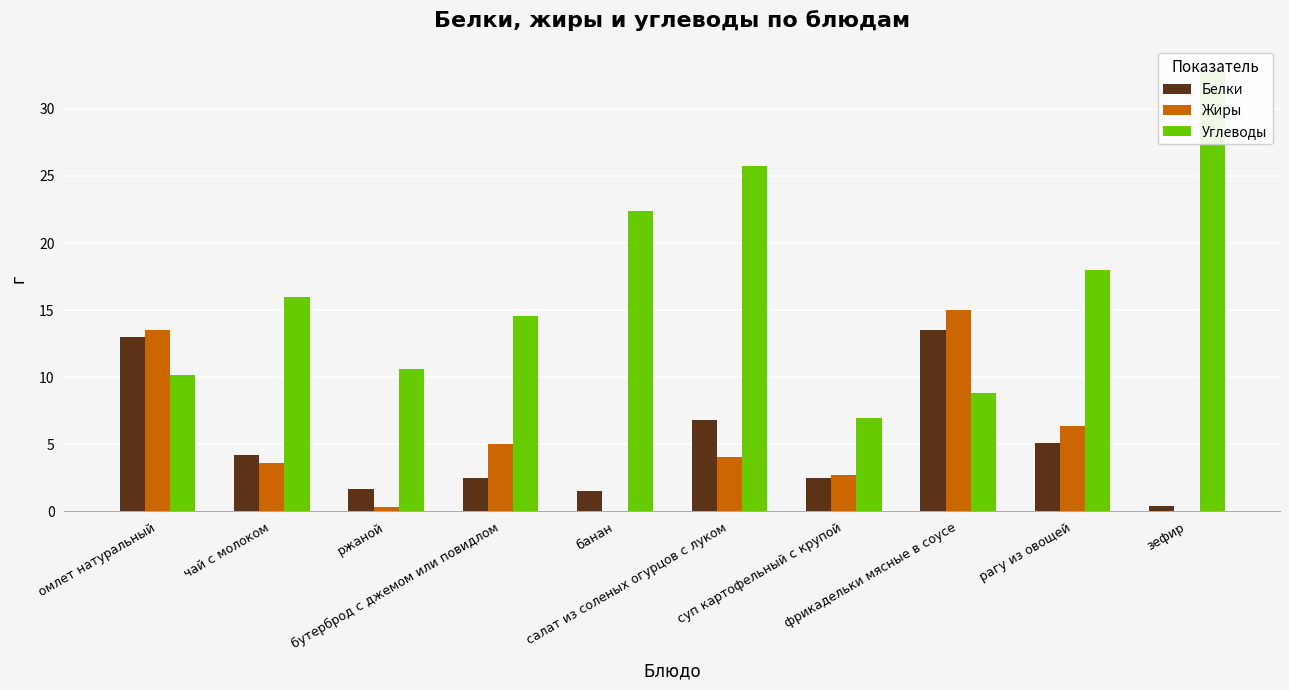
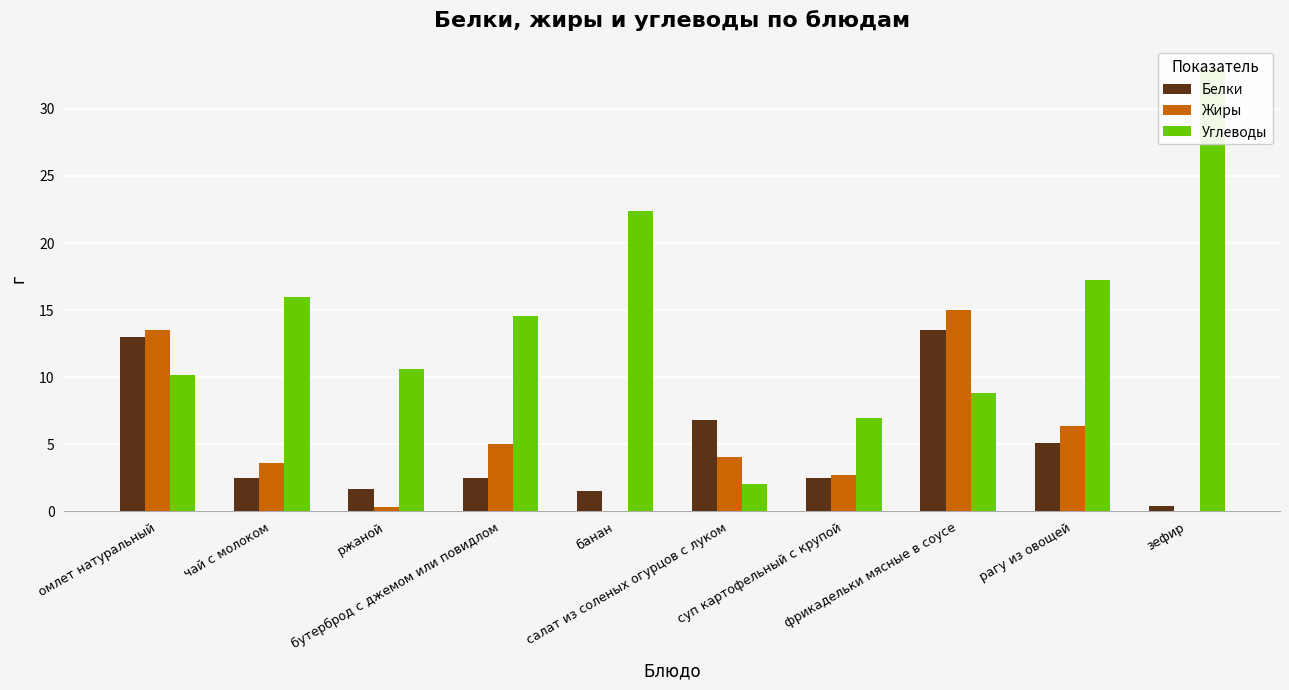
  {
    "Белки": {
      "омлет натуральный": 13.0,
-     "чай с молоком": 4.2,
+     "чай с молоком": 2.5,
      "ржаной": 1.7,
      "бутерброд с джемом или повидлом": 2.5,
      "банан": 1.5,
      "салат из соленых огурцов с луком": 6.8,
      "суп картофельный с крупой": 2.5,
      "фрикадельки мясные в соусе": 13.5,
      "рагу из овощей": 5.1,
      "зефир": 0.4
    },
    "Жиры": {
      "омлет натуральный": 13.5,
      "чай с молоком": 3.6,
      "ржаной": 0.3,
      "бутерброд с джемом или повидлом": 5.0,
      "банан": 0.0,
      "салат из соленых огурцов с луком": 4.1,
      "суп картофельный с крупой": 2.7,
      "фрикадельки мясные в соусе": 15.0,
      "рагу из овощей": 6.4,
      "зефир": 0.0
    },
    "Углеводы": {
      "омлет натуральный": 10.2,
      "чай с молоком": 16.0,
      "ржаной": 10.6,
      "бутерброд с джемом или повидлом": 14.6,
      "банан": 22.4,
-     "салат из соленых огурцов с луком": 25.8,
+     "салат из соленых огурцов с луком": 2.1,
      "суп картофельный с крупой": 7.0,
      "фрикадельки мясные в соусе": 8.8,
-     "рагу из овощей": 18.0
+     "рагу из овощей": 17.3
    }
  }
